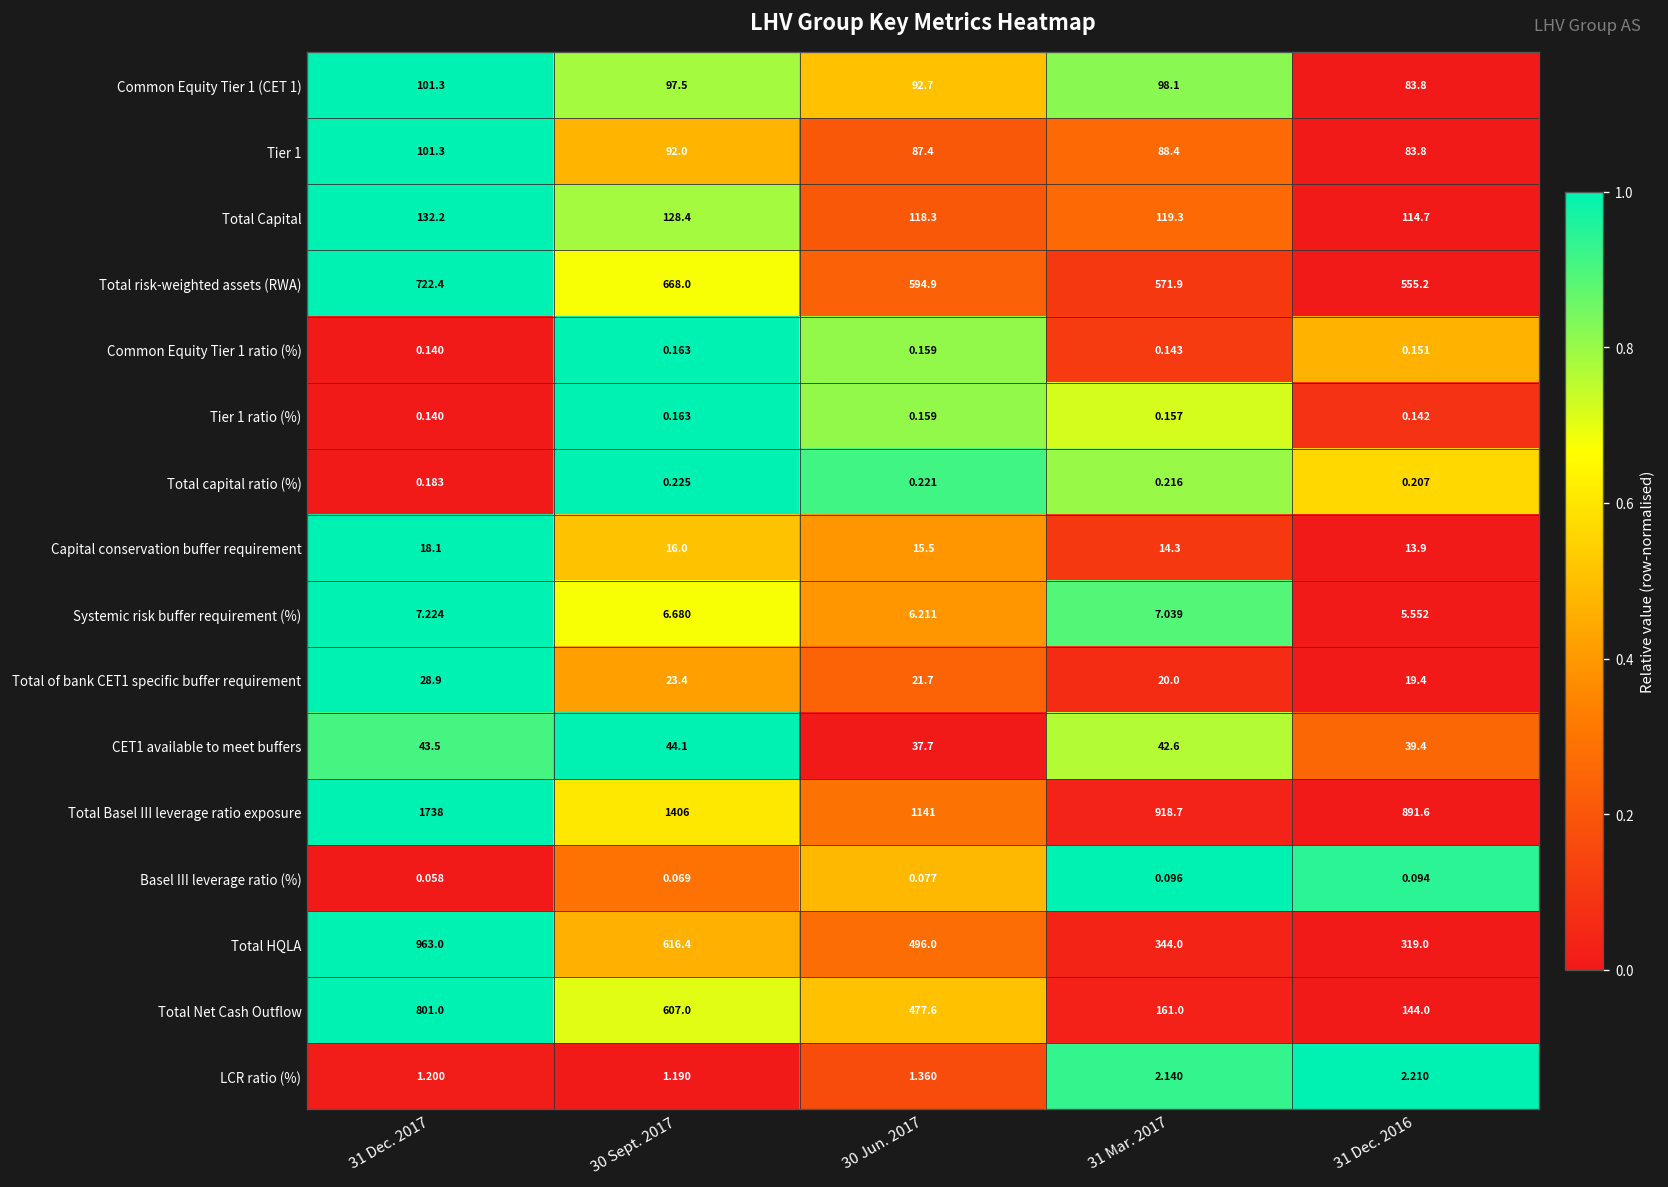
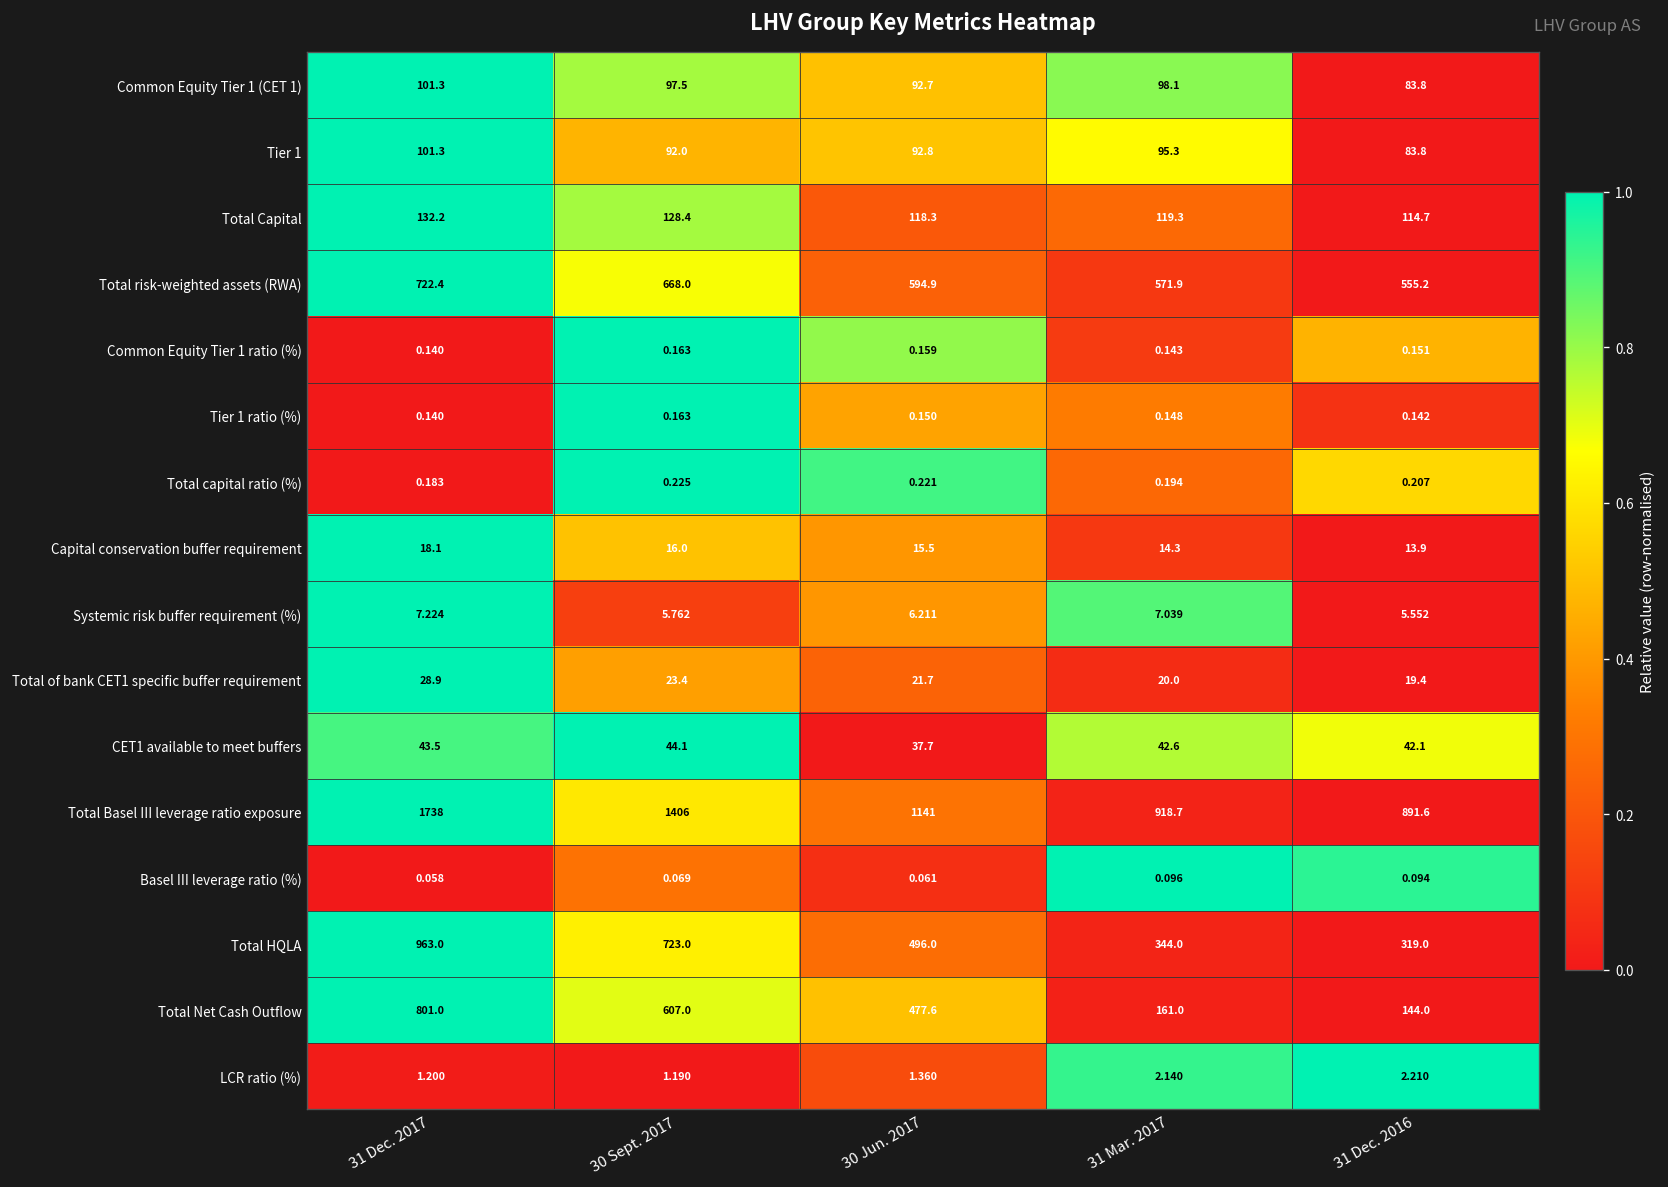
  {
    "Common Equity Tier 1 (CET 1)": {
      "31 Dec. 2017": 101.3,
      "30 Sept. 2017": 97.5,
      "30 Jun. 2017": 92.7,
      "31 Mar. 2017": 98.1,
      "31 Dec. 2016": 83.8
    },
    "Tier 1": {
      "31 Dec. 2017": 101.3,
      "30 Sept. 2017": 92.0,
-     "30 Jun. 2017": 87.4,
-     "31 Mar. 2017": 88.4,
+     "30 Jun. 2017": 92.8,
+     "31 Mar. 2017": 95.3,
      "31 Dec. 2016": 83.8
    },
    "Total Capital": {
      "31 Dec. 2017": 132.2,
      "30 Sept. 2017": 128.4,
      "30 Jun. 2017": 118.3,
      "31 Mar. 2017": 119.3,
      "31 Dec. 2016": 114.7
    },
    "Total risk-weighted assets (RWA)": {
      "31 Dec. 2017": 722.4,
      "30 Sept. 2017": 668.0,
      "30 Jun. 2017": 594.9,
      "31 Mar. 2017": 571.9,
      "31 Dec. 2016": 555.2
    },
    "Common Equity Tier 1 ratio (%)": {
      "31 Dec. 2017": 0.140,
      "30 Sept. 2017": 0.163,
      "30 Jun. 2017": 0.159,
      "31 Mar. 2017": 0.143,
      "31 Dec. 2016": 0.151
    },
    "Tier 1 ratio (%)": {
      "31 Dec. 2017": 0.140,
      "30 Sept. 2017": 0.163,
-     "30 Jun. 2017": 0.159,
-     "31 Mar. 2017": 0.157,
+     "30 Jun. 2017": 0.150,
+     "31 Mar. 2017": 0.148,
      "31 Dec. 2016": 0.142
    },
    "Total capital ratio (%)": {
      "31 Dec. 2017": 0.183,
      "30 Sept. 2017": 0.225,
      "30 Jun. 2017": 0.221,
-     "31 Mar. 2017": 0.216,
+     "31 Mar. 2017": 0.194,
      "31 Dec. 2016": 0.207
    },
    "Capital conservation buffer requirement": {
      "31 Dec. 2017": 18.1,
      "30 Sept. 2017": 16.0,
      "30 Jun. 2017": 15.5,
      "31 Mar. 2017": 14.3,
      "31 Dec. 2016": 13.9
    },
    "Systemic risk buffer requirement (%)": {
      "31 Dec. 2017": 7.224,
-     "30 Sept. 2017": 6.680,
+     "30 Sept. 2017": 5.762,
      "30 Jun. 2017": 6.211,
      "31 Mar. 2017": 7.039,
      "31 Dec. 2016": 5.552
    },
    "Total of bank CET1 specific buffer requirement": {
      "31 Dec. 2017": 28.9,
      "30 Sept. 2017": 23.4,
      "30 Jun. 2017": 21.7,
      "31 Mar. 2017": 20.0,
      "31 Dec. 2016": 19.4
    },
    "CET1 available to meet buffers": {
      "31 Dec. 2017": 43.5,
      "30 Sept. 2017": 44.1,
      "30 Jun. 2017": 37.7,
      "31 Mar. 2017": 42.6,
-     "31 Dec. 2016": 39.4
+     "31 Dec. 2016": 42.1
    },
    "Total Basel III leverage ratio exposure": {
      "31 Dec. 2017": 1738,
      "30 Sept. 2017": 1406,
      "30 Jun. 2017": 1141,
      "31 Mar. 2017": 918.7,
      "31 Dec. 2016": 891.6
    },
    "Basel III leverage ratio (%)": {
      "31 Dec. 2017": 0.058,
      "30 Sept. 2017": 0.069,
-     "30 Jun. 2017": 0.077,
+     "30 Jun. 2017": 0.061,
      "31 Mar. 2017": 0.096,
      "31 Dec. 2016": 0.094
    },
    "Total HQLA": {
      "31 Dec. 2017": 963.0,
-     "30 Sept. 2017": 616.4,
+     "30 Sept. 2017": 723.0,
      "30 Jun. 2017": 496.0,
      "31 Mar. 2017": 344.0,
      "31 Dec. 2016": 319.0
    },
    "Total Net Cash Outflow": {
      "31 Dec. 2017": 801.0,
      "30 Sept. 2017": 607.0,
      "30 Jun. 2017": 477.6,
      "31 Mar. 2017": 161.0,
      "31 Dec. 2016": 144.0
    },
    "LCR ratio (%)": {
      "31 Dec. 2017": 1.200,
      "30 Sept. 2017": 1.190,
      "30 Jun. 2017": 1.360,
      "31 Mar. 2017": 2.140,
      "31 Dec. 2016": 2.210
    }
  }
